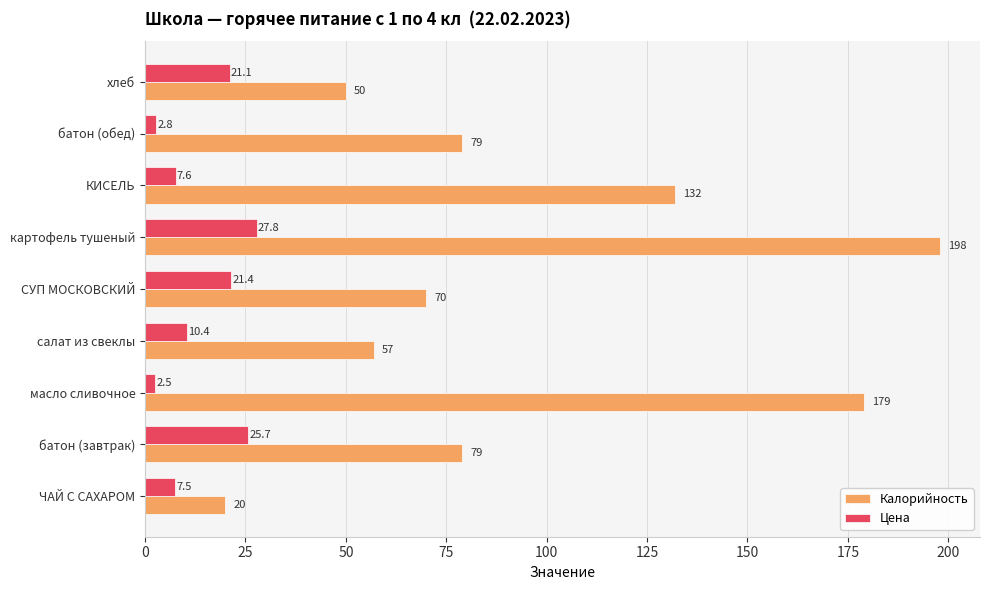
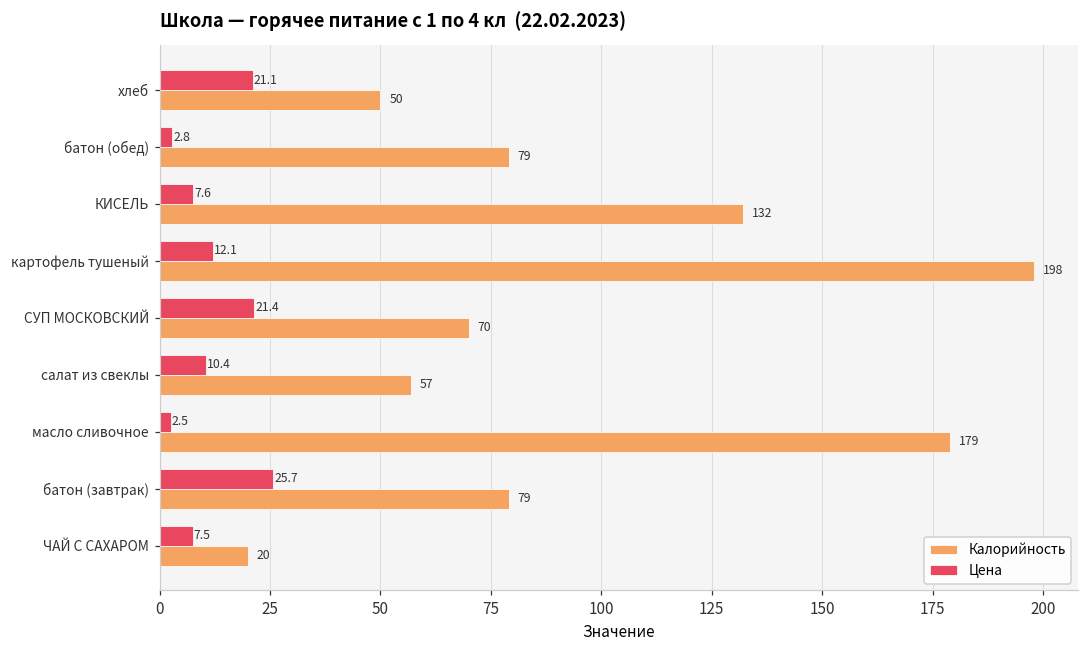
  {
    "Калорийность": {
      "хлеб": 50,
      "батон (обед)": 79,
      "КИСЕЛЬ": 132,
      "картофель тушеный": 198,
      "СУП МОСКОВСКИЙ": 70,
      "салат из свеклы": 57,
      "масло сливочное": 179,
      "батон (завтрак)": 79,
      "ЧАЙ С САХАРОМ": 20
    },
    "Цена": {
      "хлеб": 21.1,
      "батон (обед)": 2.8,
      "КИСЕЛЬ": 7.6,
-     "картофель тушеный": 27.8,
+     "картофель тушеный": 12.1,
      "СУП МОСКОВСКИЙ": 21.4,
      "салат из свеклы": 10.4,
      "масло сливочное": 2.5,
      "батон (завтрак)": 25.7,
      "ЧАЙ С САХАРОМ": 7.5
    }
  }
